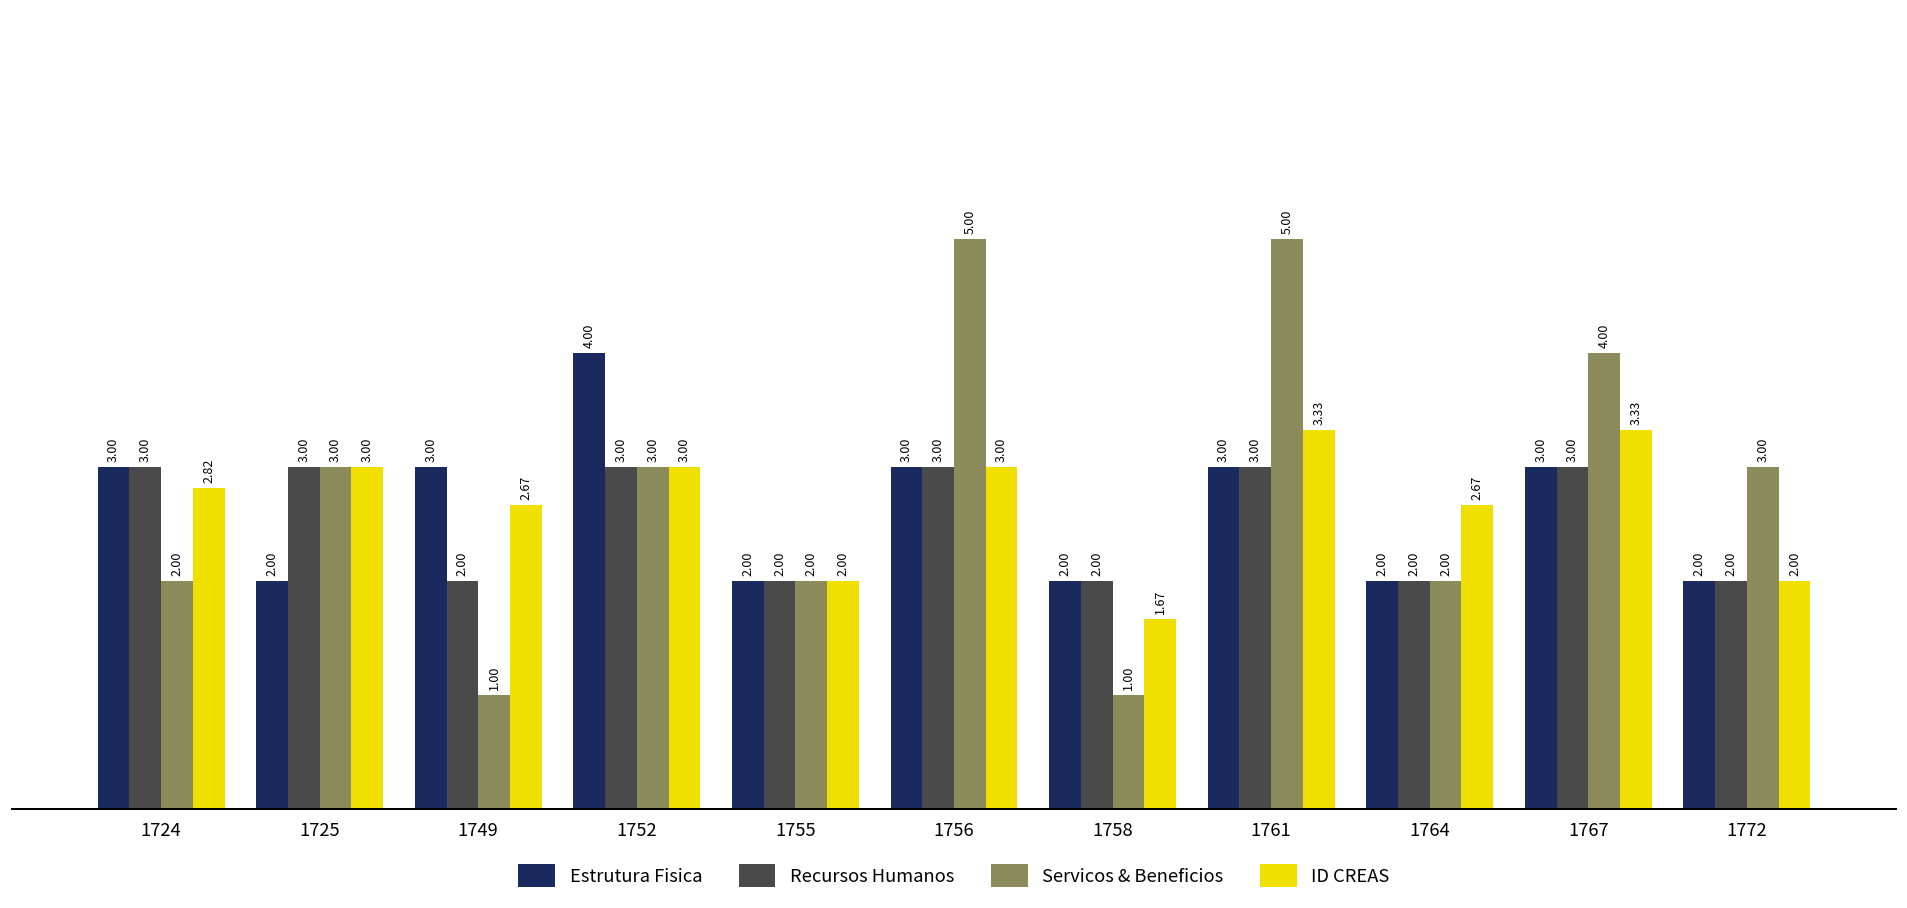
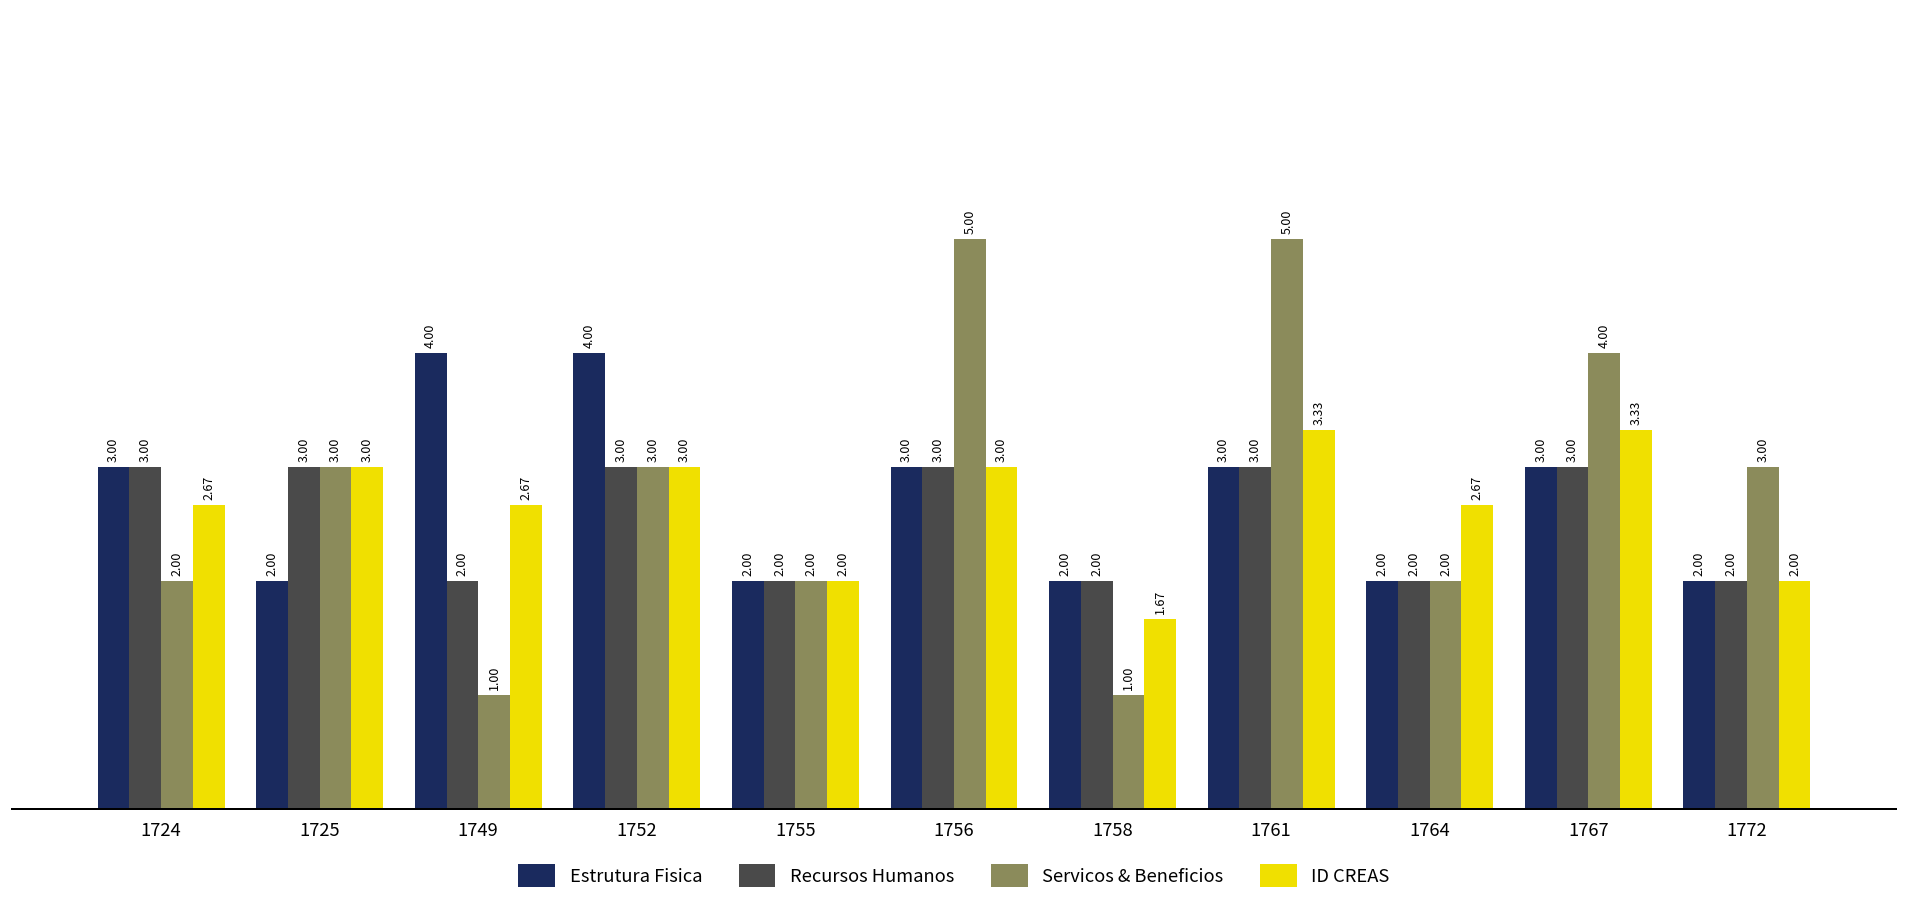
  {
    "Estrutura Fisica": {
      "1724": 3.00,
      "1725": 2.00,
-     "1749": 3.00,
+     "1749": 4.00,
      "1752": 4.00,
      "1755": 2.00,
      "1756": 3.00,
      "1758": 2.00,
      "1761": 3.00,
      "1764": 2.00,
      "1767": 3.00,
      "1772": 2.00
    },
    "Recursos Humanos": {
      "1724": 3.00,
      "1725": 3.00,
      "1749": 2.00,
      "1752": 3.00,
      "1755": 2.00,
      "1756": 3.00,
      "1758": 2.00,
      "1761": 3.00,
      "1764": 2.00,
      "1767": 3.00,
      "1772": 2.00
    },
    "Servicos & Beneficios": {
      "1724": 2.00,
      "1725": 3.00,
      "1749": 1.00,
      "1752": 3.00,
      "1755": 2.00,
      "1756": 5.00,
      "1758": 1.00,
      "1761": 5.00,
      "1764": 2.00,
      "1767": 4.00,
      "1772": 3.00
    },
    "ID CREAS": {
-     "1724": 2.82,
+     "1724": 2.67,
      "1725": 3.00,
      "1749": 2.67,
      "1752": 3.00,
      "1755": 2.00,
      "1756": 3.00,
      "1758": 1.67,
      "1761": 3.33,
      "1764": 2.67,
      "1767": 3.33,
      "1772": 2.00
    }
  }
